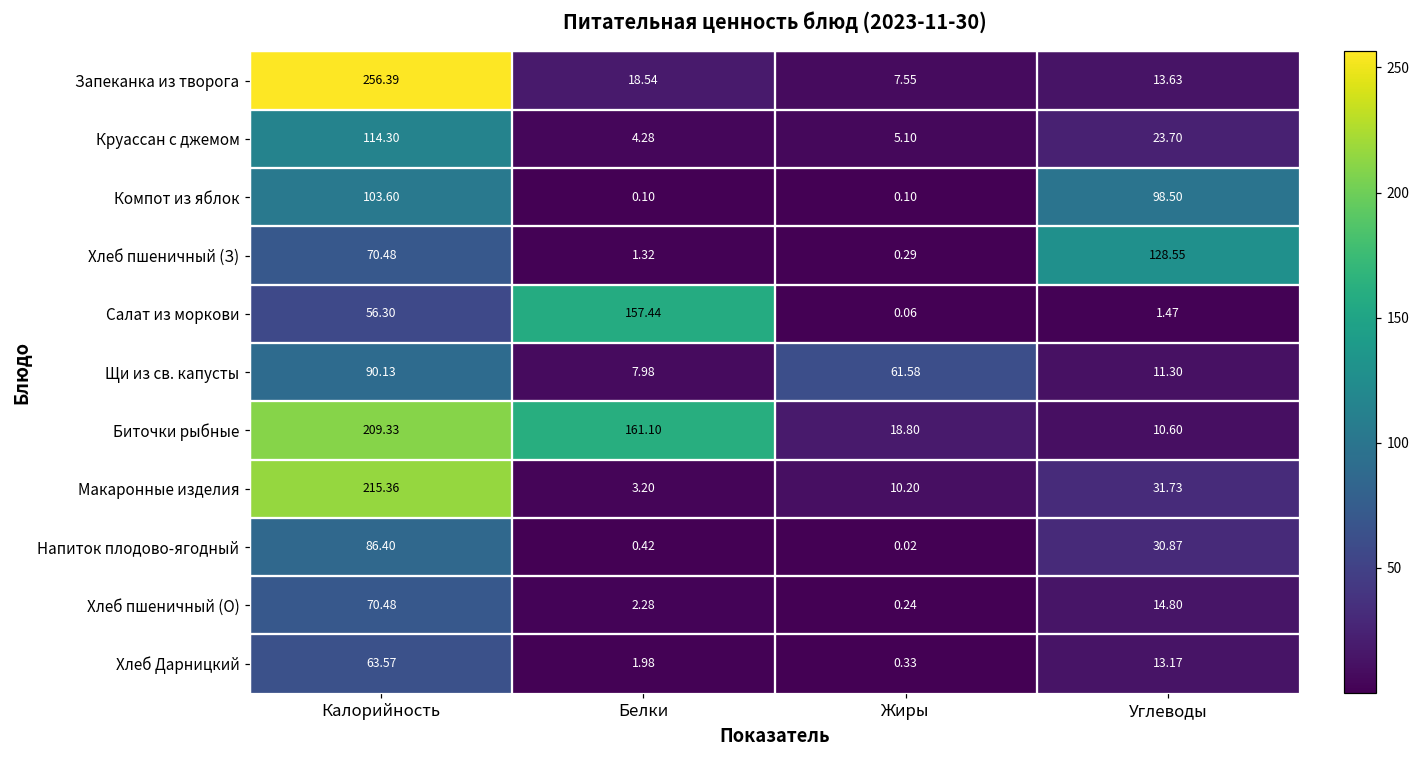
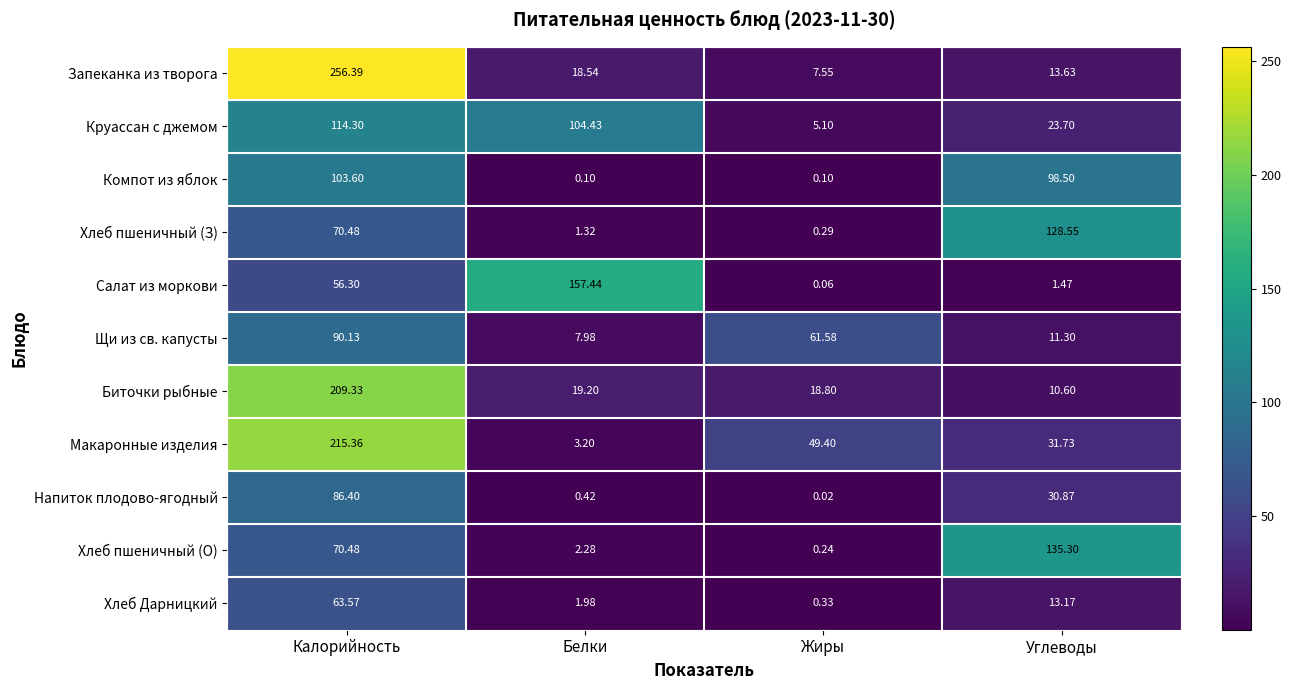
  {
    "Запеканка из творога": {
      "Калорийность": 256.39,
      "Белки": 18.54,
      "Жиры": 7.55,
      "Углеводы": 13.63
    },
    "Круассан с джемом": {
      "Калорийность": 114.30,
-     "Белки": 4.28,
+     "Белки": 104.43,
      "Жиры": 5.10,
      "Углеводы": 23.70
    },
    "Компот из яблок": {
      "Калорийность": 103.60,
      "Белки": 0.10,
      "Жиры": 0.10,
      "Углеводы": 98.50
    },
    "Хлеб пшеничный (З)": {
      "Калорийность": 70.48,
      "Белки": 1.32,
      "Жиры": 0.29,
      "Углеводы": 128.55
    },
    "Салат из моркови": {
      "Калорийность": 56.30,
      "Белки": 157.44,
      "Жиры": 0.06,
      "Углеводы": 1.47
    },
    "Щи из св. капусты": {
      "Калорийность": 90.13,
      "Белки": 7.98,
      "Жиры": 61.58,
      "Углеводы": 11.30
    },
    "Биточки рыбные": {
      "Калорийность": 209.33,
-     "Белки": 161.10,
+     "Белки": 19.20,
      "Жиры": 18.80,
      "Углеводы": 10.60
    },
    "Макаронные изделия": {
      "Калорийность": 215.36,
      "Белки": 3.20,
-     "Жиры": 10.20,
+     "Жиры": 49.40,
      "Углеводы": 31.73
    },
    "Напиток плодово-ягодный": {
      "Калорийность": 86.40,
      "Белки": 0.42,
      "Жиры": 0.02,
      "Углеводы": 30.87
    },
    "Хлеб пшеничный (О)": {
      "Калорийность": 70.48,
      "Белки": 2.28,
      "Жиры": 0.24,
-     "Углеводы": 14.80
+     "Углеводы": 135.30
    },
    "Хлеб Дарницкий": {
      "Калорийность": 63.57,
      "Белки": 1.98,
      "Жиры": 0.33,
      "Углеводы": 13.17
    }
  }
